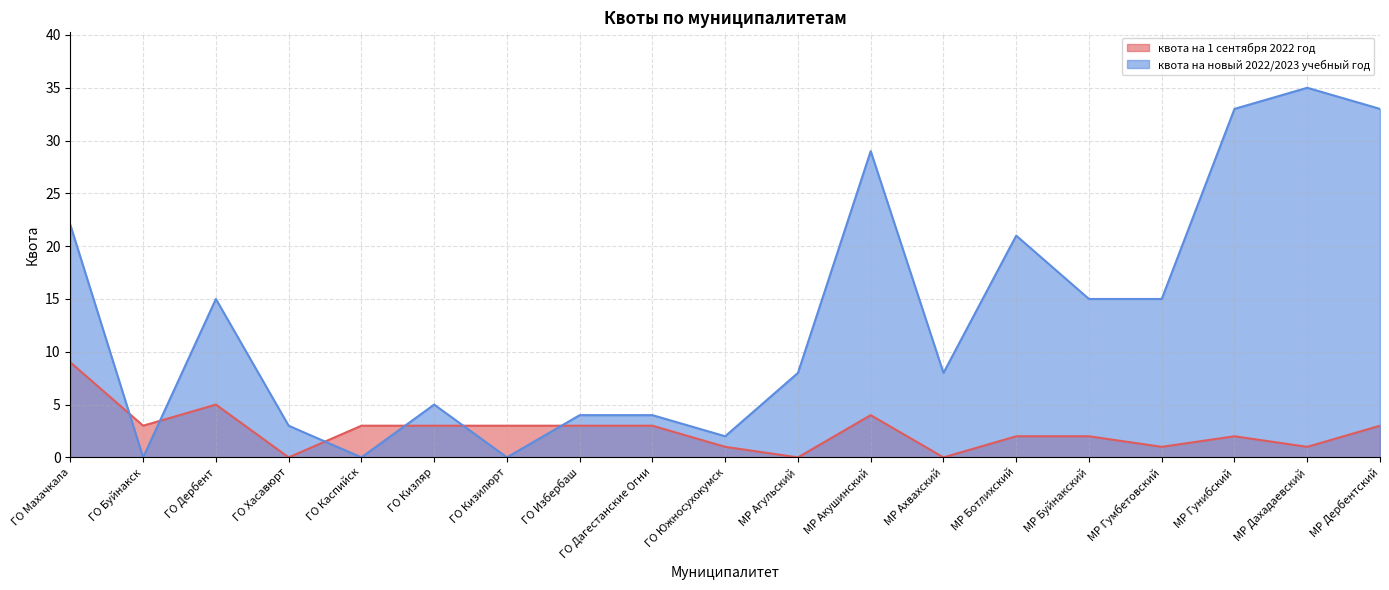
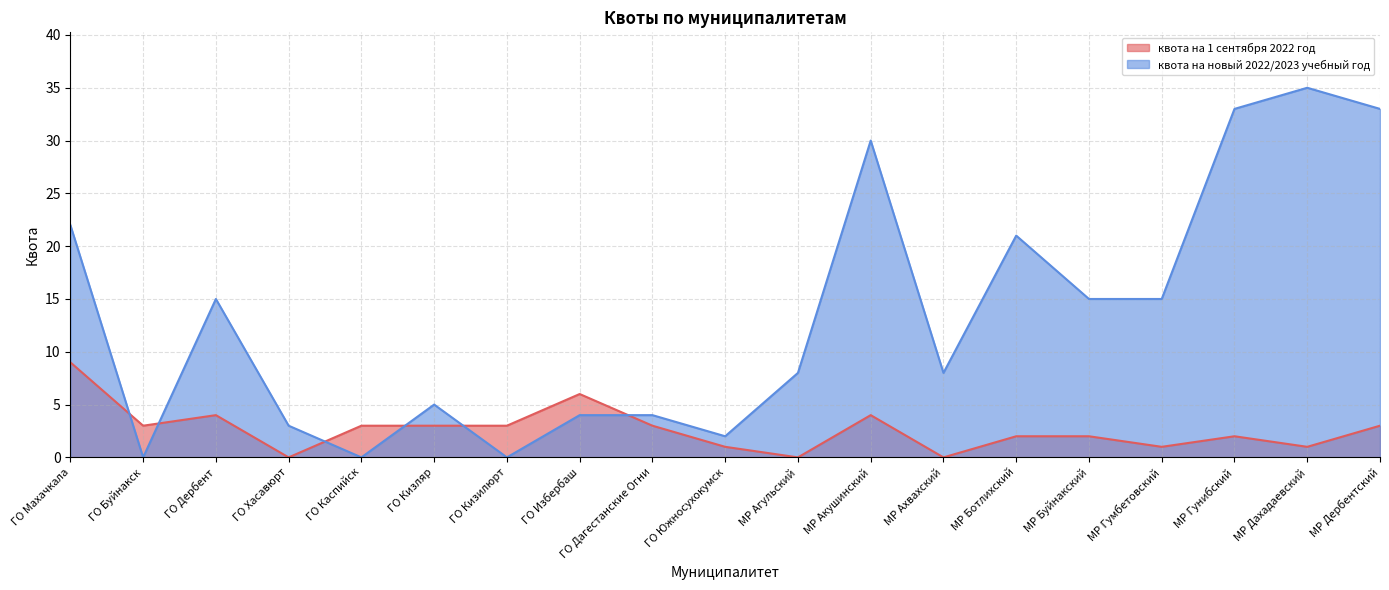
  {
    "квота на 1 сентября 2022 год": {
      "ГО Махачкала": 9,
      "ГО Буйнакск": 3,
-     "ГО Дербент": 5,
+     "ГО Дербент": 4,
      "ГО Хасавюрт": 0,
      "ГО Каспийск": 3,
      "ГО Кизляр": 3,
      "ГО Кизилюрт": 3,
-     "ГО Избербаш": 3,
+     "ГО Избербаш": 6,
      "ГО Дагестанские Огни": 3,
      "ГО Южносухокумск": 1,
      "МР Агульский": 0,
      "МР Акушинский": 4,
      "МР Ахвахский": 0,
      "МР Ботлихский": 2,
      "МР Буйнакский": 2,
      "МР Гумбетовский": 1,
      "МР Гунибский": 2,
      "МР Дахадаевский": 1,
      "МР Дербентский": 3
    },
    "квота на новый 2022/2023 учебный год": {
      "ГО Махачкала": 22,
      "ГО Буйнакск": 0,
      "ГО Дербент": 15,
      "ГО Хасавюрт": 3,
      "ГО Каспийск": 0,
      "ГО Кизляр": 5,
      "ГО Кизилюрт": 0,
      "ГО Избербаш": 4,
      "ГО Дагестанские Огни": 4,
      "ГО Южносухокумск": 2,
      "МР Агульский": 8,
-     "МР Акушинский": 29,
+     "МР Акушинский": 30,
      "МР Ахвахский": 8,
      "МР Ботлихский": 21,
      "МР Буйнакский": 15,
      "МР Гумбетовский": 15,
      "МР Гунибский": 33,
      "МР Дахадаевский": 35,
      "МР Дербентский": 33
    }
  }
